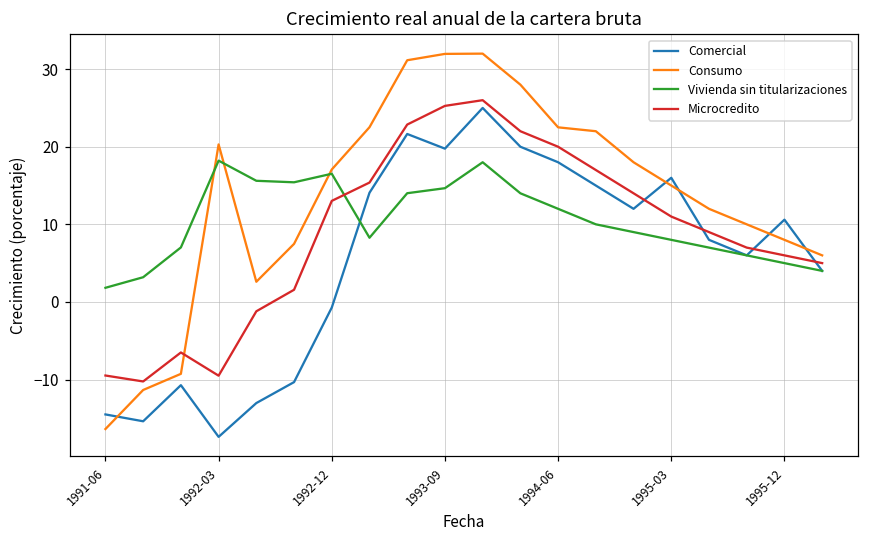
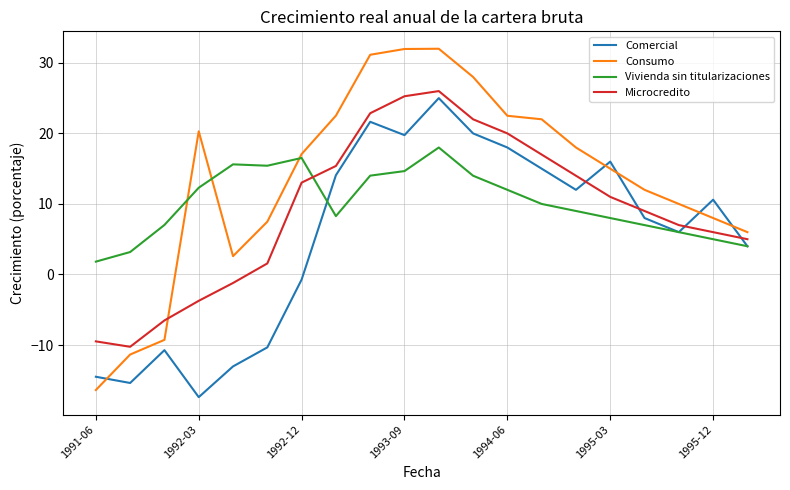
  {
    "Comercial": {
      "1991-06": -15,
      "1992-03": -17,
      "1992-12": -1,
      "1993-09": 20,
      "1994-06": 18,
      "1995-03": 16,
      "1995-12": 11
    },
    "Consumo": {
      "1991-06": -16,
      "1992-03": 20,
      "1992-12": 17,
      "1993-09": 32,
      "1994-06": 23,
      "1995-03": 15,
      "1995-12": 8
    },
    "Vivienda sin titularizaciones": {
      "1991-06": 2,
-     "1992-03": 18,
+     "1992-03": 12,
      "1992-12": 17,
      "1993-09": 15,
      "1994-06": 12,
      "1995-03": 8,
      "1995-12": 5
    },
    "Microcredito": {
      "1991-06": -9,
-     "1992-03": -10,
+     "1992-03": -4,
      "1992-12": 13,
      "1993-09": 25,
      "1994-06": 20,
      "1995-03": 11,
      "1995-12": 6
    }
  }
